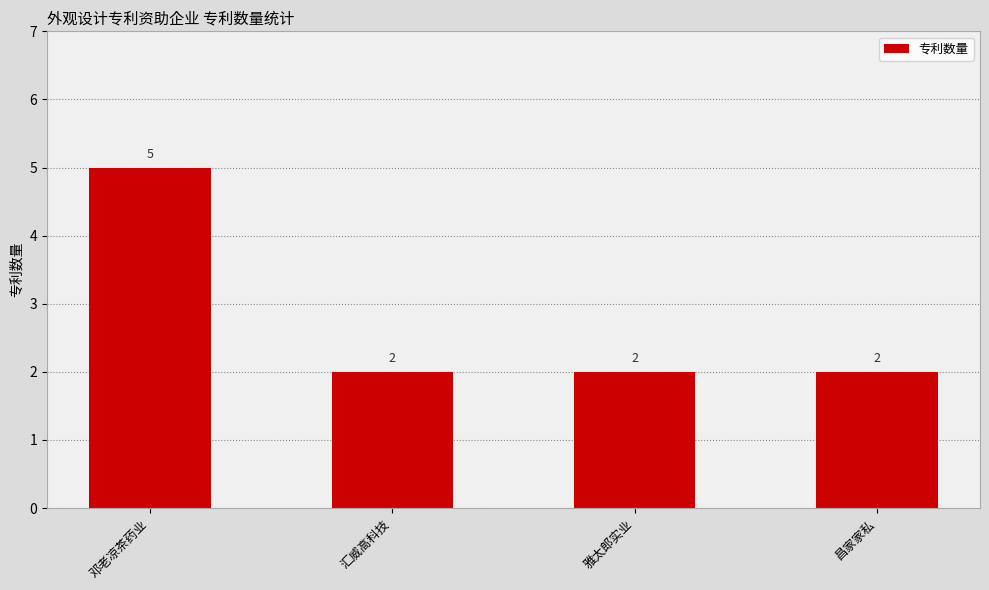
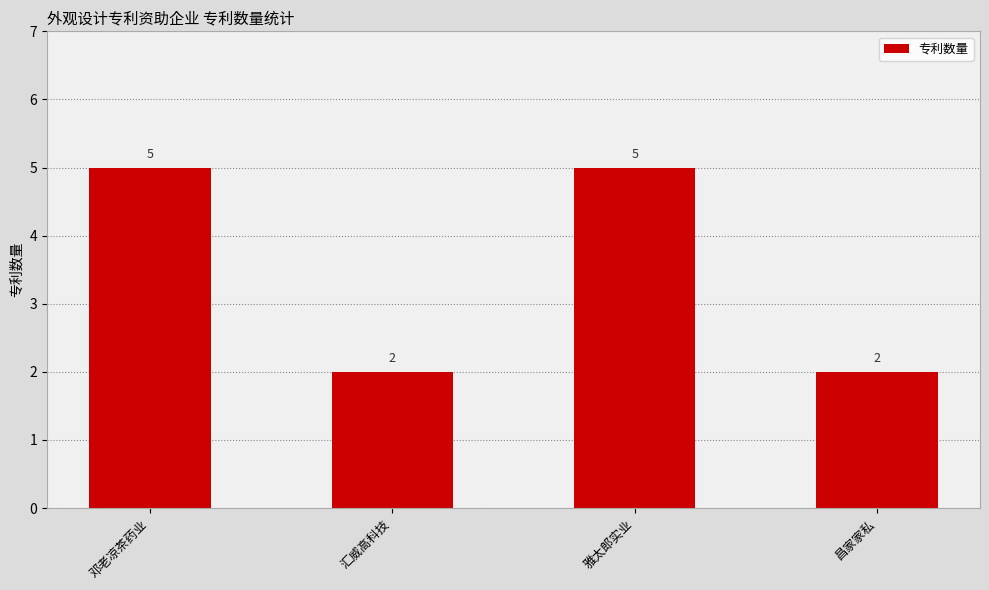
  {
    "邓老凉茶药业": 5,
    "汇威高科技": 2,
-   "雅太郎实业": 2,
+   "雅太郎实业": 5,
    "昌家家私": 2
  }
